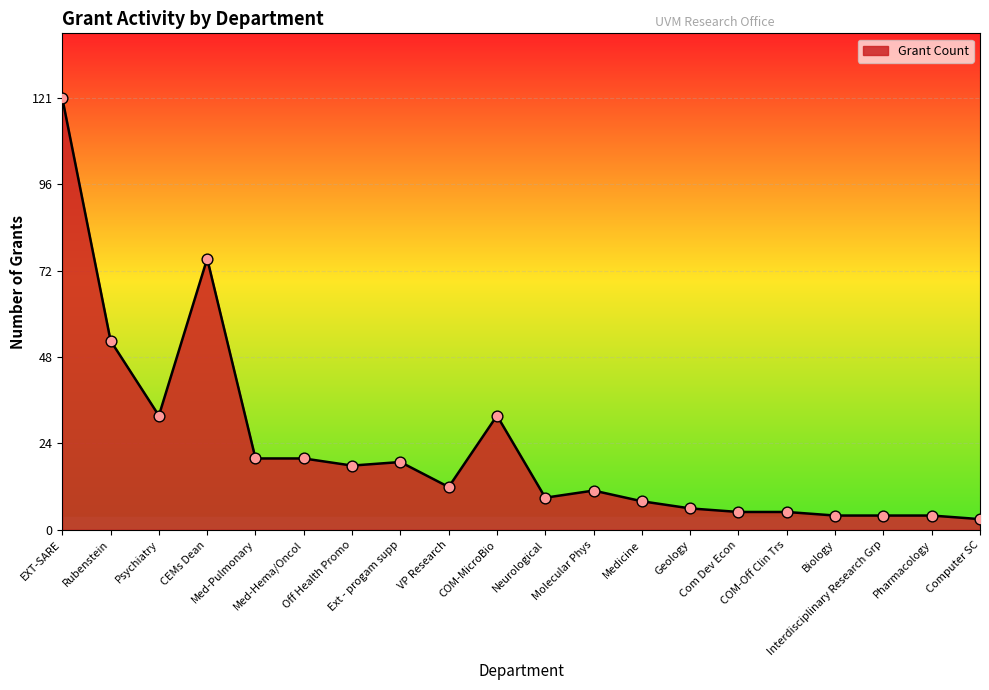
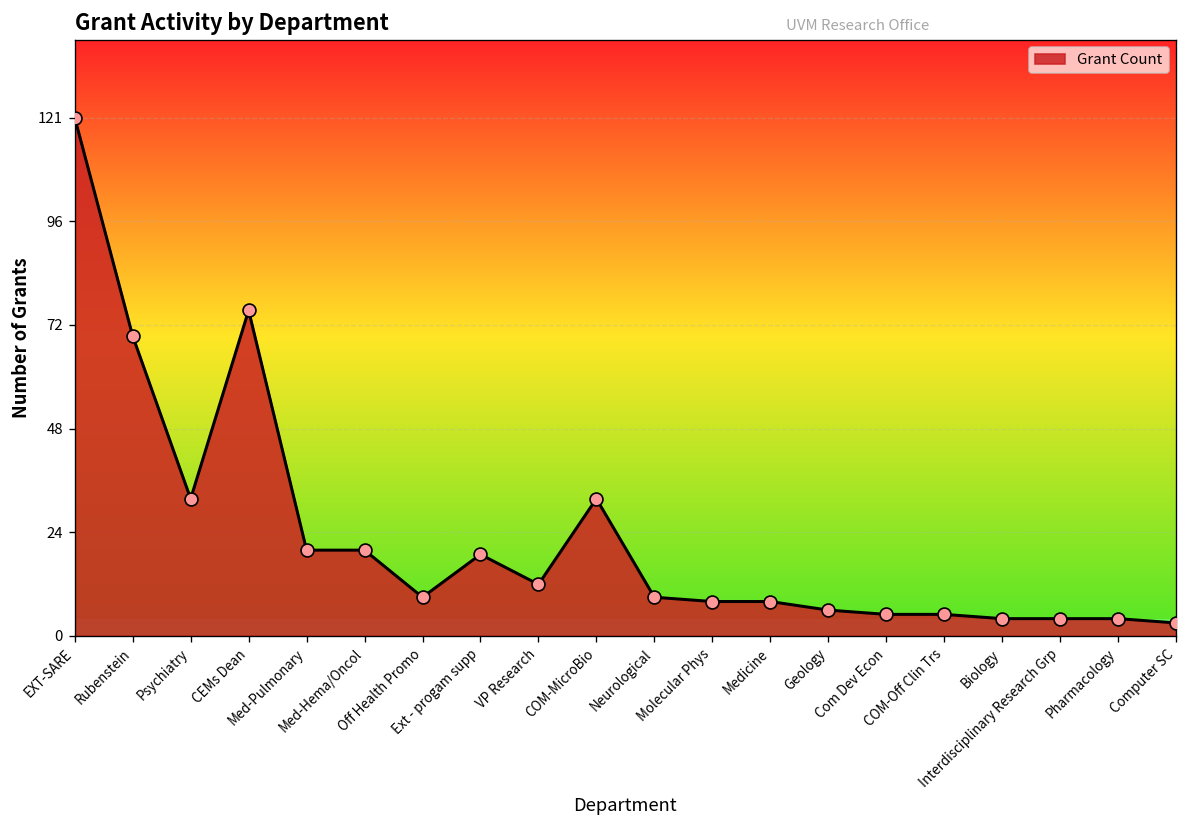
  {
    "EXT-SARE": 121,
-   "Rubenstein": 53,
+   "Rubenstein": 70,
    "Psychiatry": 32,
    "CEMs Dean": 76,
    "Med-Pulmonary": 20,
    "Med-Hema/Oncol": 20,
-   "Off Health Promo": 18,
+   "Off Health Promo": 9,
    "Ext - progam supp": 19,
    "VP Research": 12,
    "COM-MicroBio": 32,
    "Neurological": 9,
-   "Molecular Phys": 11,
+   "Molecular Phys": 8,
    "Medicine": 8,
    "Geology": 6,
    "Com Dev Econ": 5,
    "COM-Off Clin Trs": 5,
    "Biology": 4,
    "Interdisciplinary Research Grp": 4,
    "Pharmacology": 4
  }
